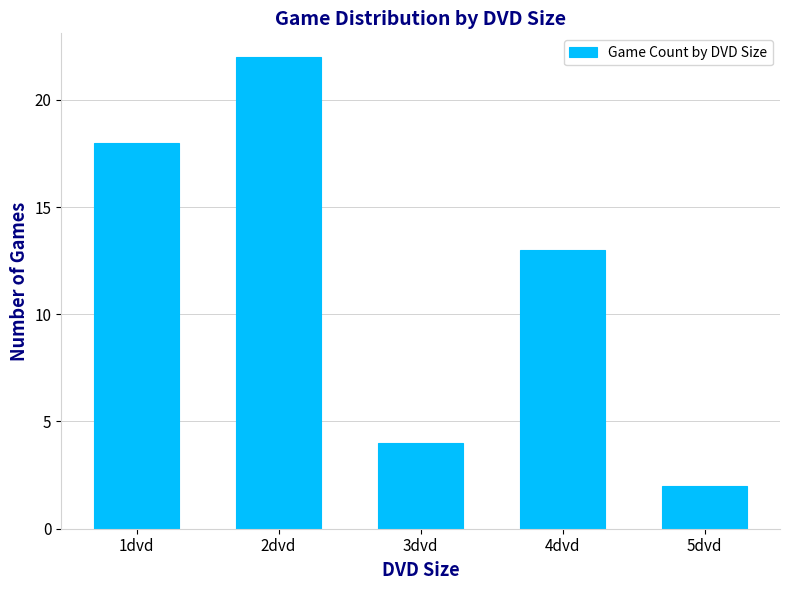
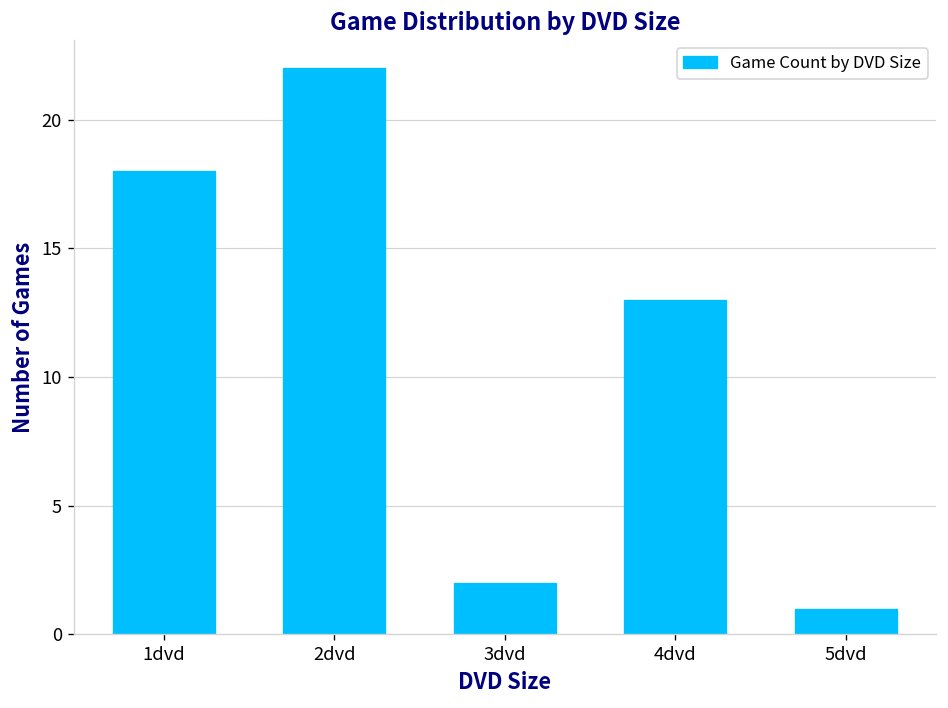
  {
    "1dvd": 18,
    "2dvd": 22,
-   "3dvd": 4,
+   "3dvd": 2,
    "4dvd": 13,
-   "5dvd": 2
+   "5dvd": 1
  }
